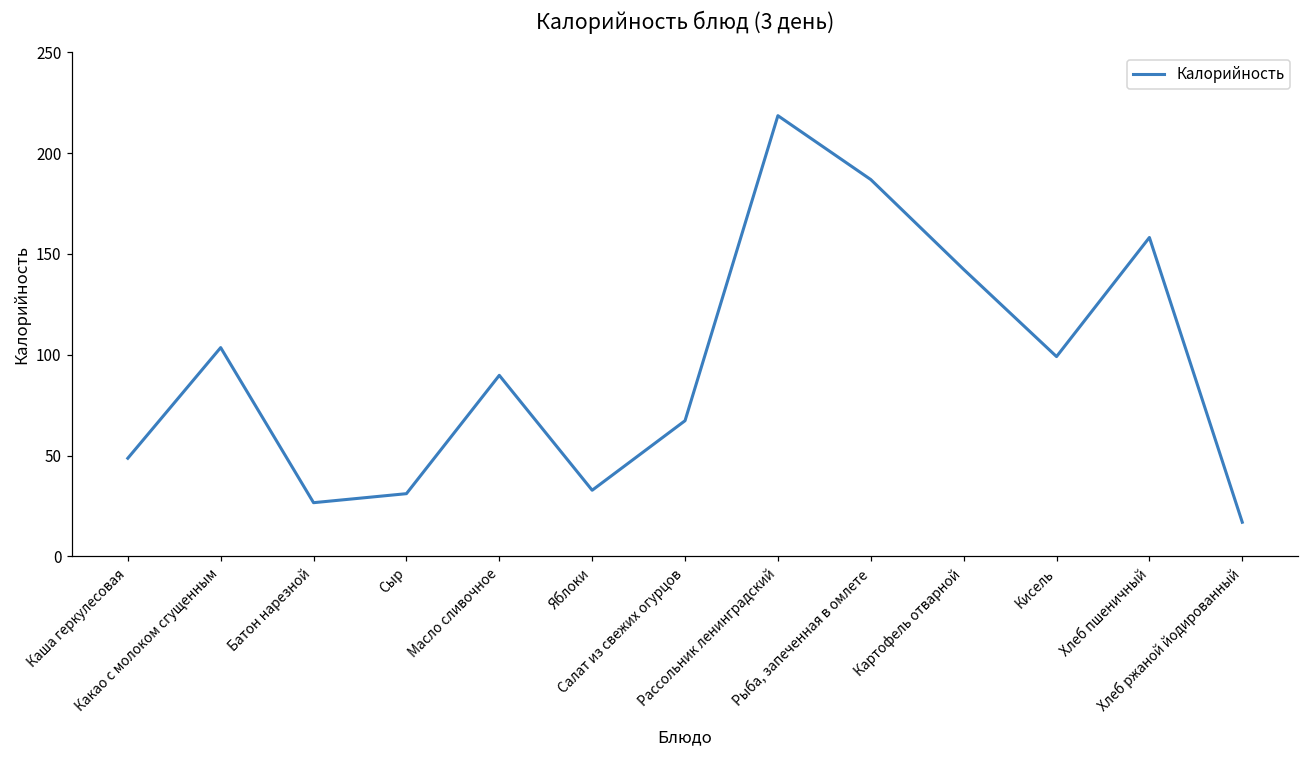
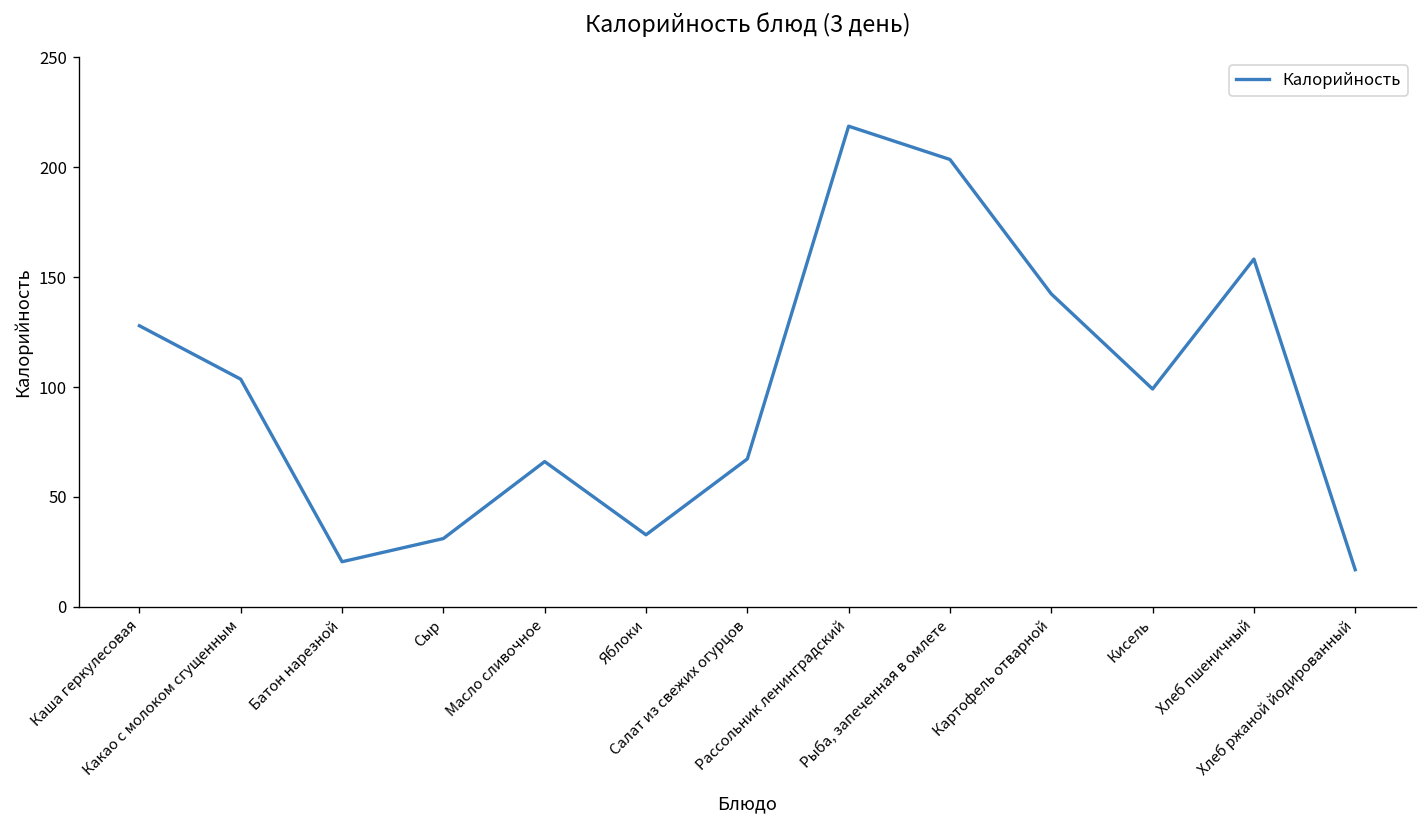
  {
-   "Каша геркулесовая": 49,
+   "Каша геркулесовая": 128,
    "Какао с молоком сгущенным": 104,
-   "Батон нарезной": 27,
+   "Батон нарезной": 21,
    "Сыр": 31,
-   "Масло сливочное": 90,
+   "Масло сливочное": 66,
    "Яблоки": 33,
    "Салат из свежих огурцов": 67,
    "Рассольник ленинградский": 219,
-   "Рыба, запеченная в омлете": 187,
+   "Рыба, запеченная в омлете": 203,
    "Картофель отварной": 142,
    "Кисель": 99,
    "Хлеб пшеничный": 158,
    "Хлеб ржаной йодированный": 17
  }
